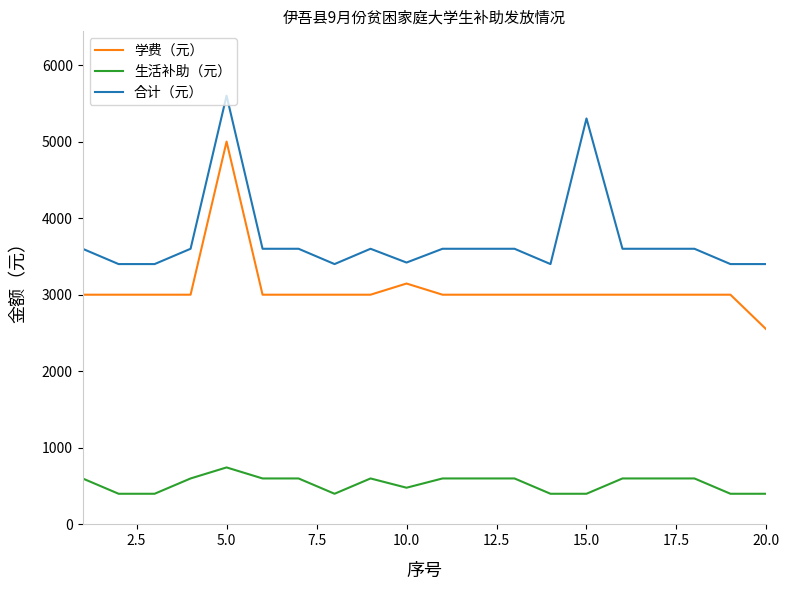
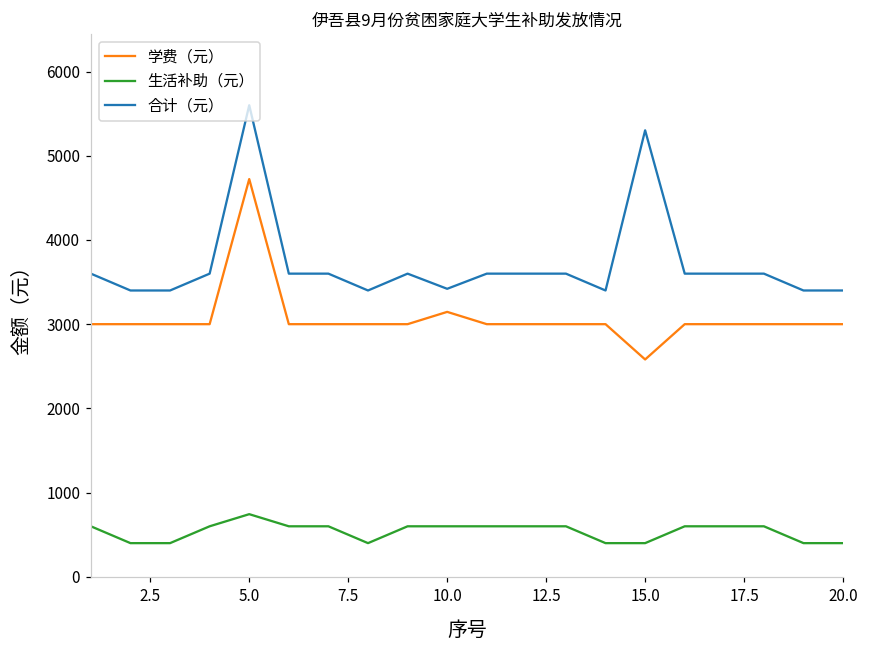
  {
    "学费（元）": {
-     "5.0": 5000,
+     "5.0": 4700,
      "10.0": 3100,
-     "15.0": 3000,
-     "20.0": 2500
+     "15.0": 2600,
+     "20.0": 3000
    },
    "生活补助（元）": {
      "5.0": 700,
-     "10.0": 500,
+     "10.0": 600,
      "15.0": 400,
      "20.0": 400
    },
    "合计（元）": {
      "10.0": 3400,
      "15.0": 5300,
      "20.0": 3400
    }
  }
